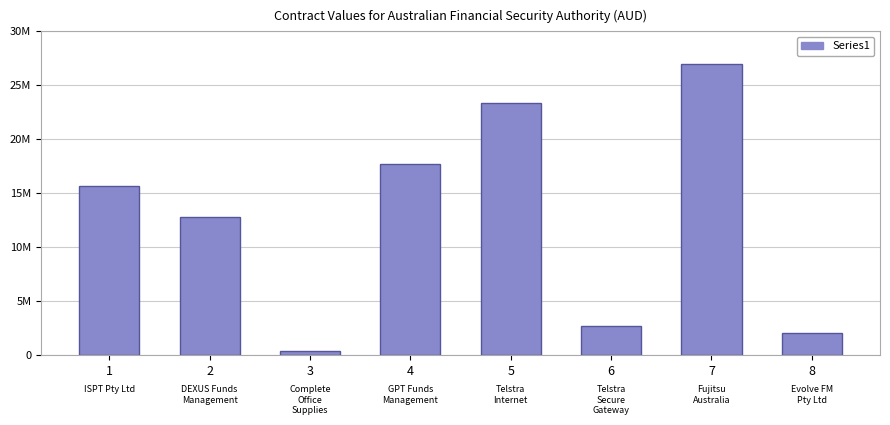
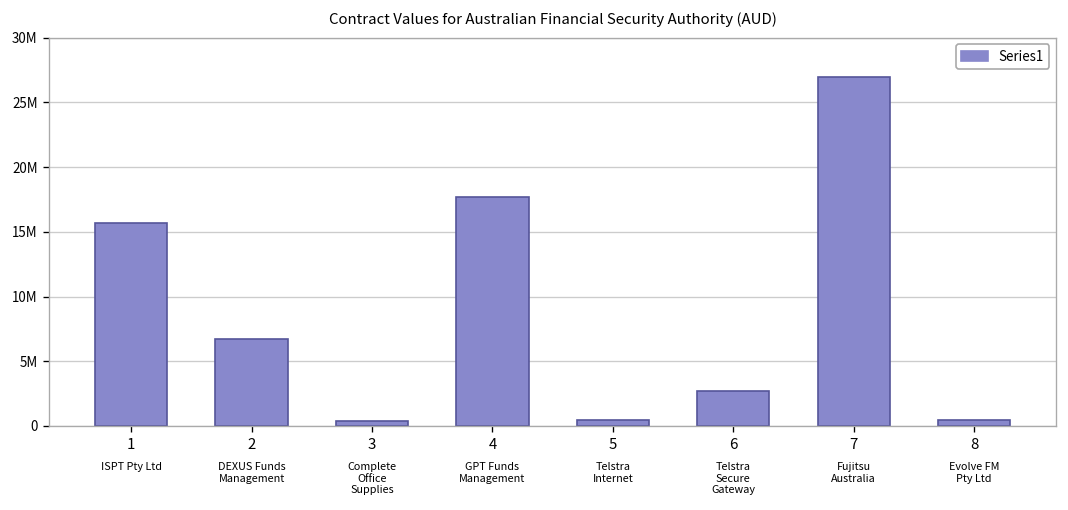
  {
    "1": 15700000,
-   "2": 12800000,
+   "2": 6700000,
    "3": 400000,
    "4": 17700000,
-   "5": 23400000,
+   "5": 500000,
    "6": 2700000,
    "7": 26900000,
-   "8": 2100000
+   "8": 500000
  }
